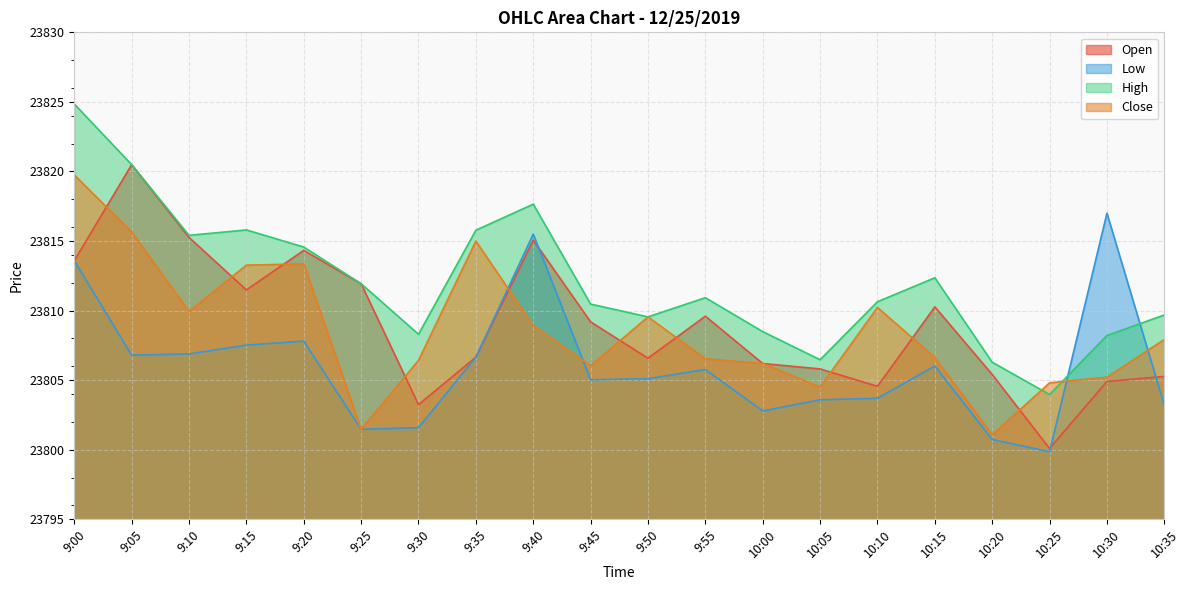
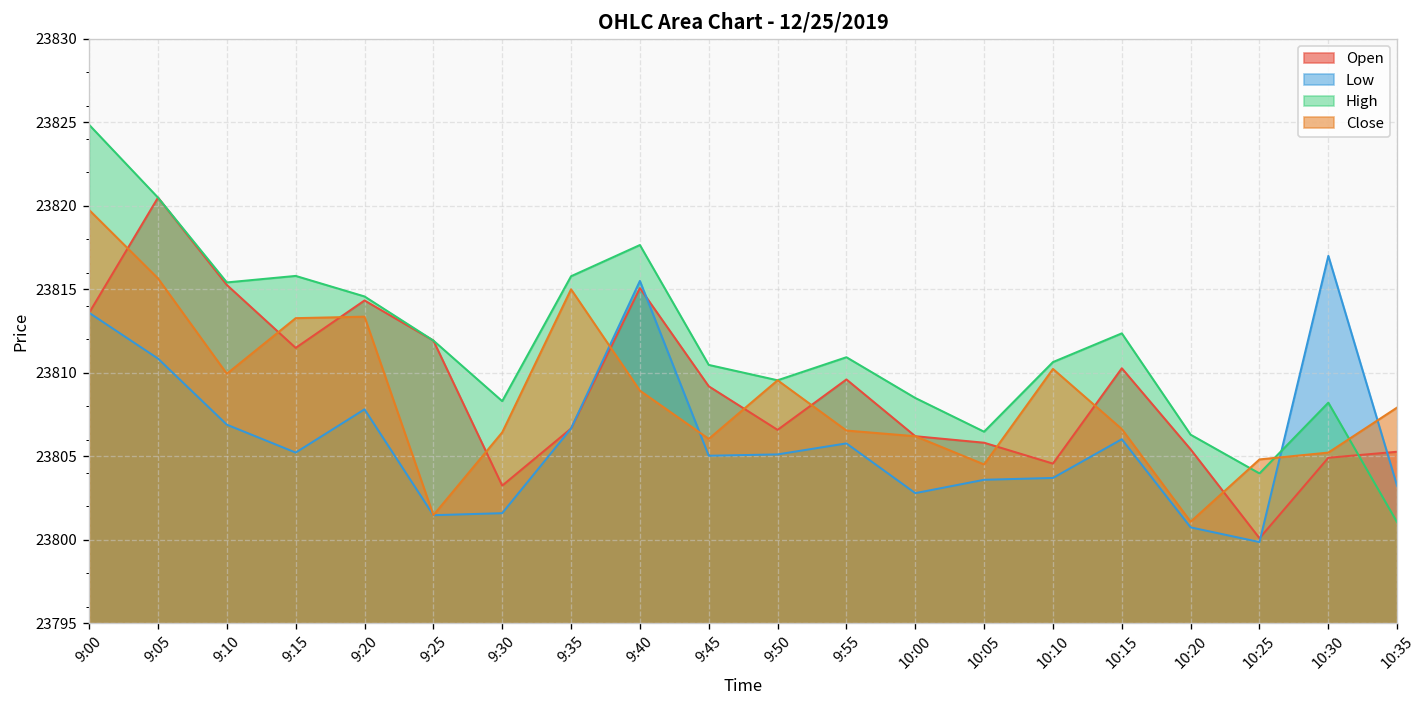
  {
    "Low": {
-     "9:05": 23806.8,
+     "9:05": 23810.9,
      "9:10": 23806.9,
-     "9:15": 23807.5,
+     "9:15": 23805.2,
      "9:20": 23807.8,
      "9:30": 23801.6,
      "9:40": 23815.5,
      "9:45": 23805.0,
      "9:50": 23805.1,
      "9:55": 23805.8,
      "10:00": 23802.8,
      "10:05": 23803.6,
      "10:10": 23803.7,
      "10:15": 23806.0,
      "10:20": 23800.7,
      "10:25": 23799.9,
      "10:30": 23817.0,
      "10:35": 23803.2
    },
    "High": {
      "9:00": 23824.9,
      "9:15": 23815.8,
      "9:20": 23814.6,
      "9:30": 23808.3,
      "9:35": 23815.8,
      "9:40": 23817.7,
      "9:45": 23810.5,
      "9:55": 23810.9,
      "10:00": 23808.5,
      "10:05": 23806.5,
      "10:10": 23810.6,
      "10:15": 23812.4,
      "10:20": 23806.3,
      "10:25": 23804.0,
      "10:30": 23808.2,
-     "10:35": 23809.7
+     "10:35": 23801.0
    }
  }
